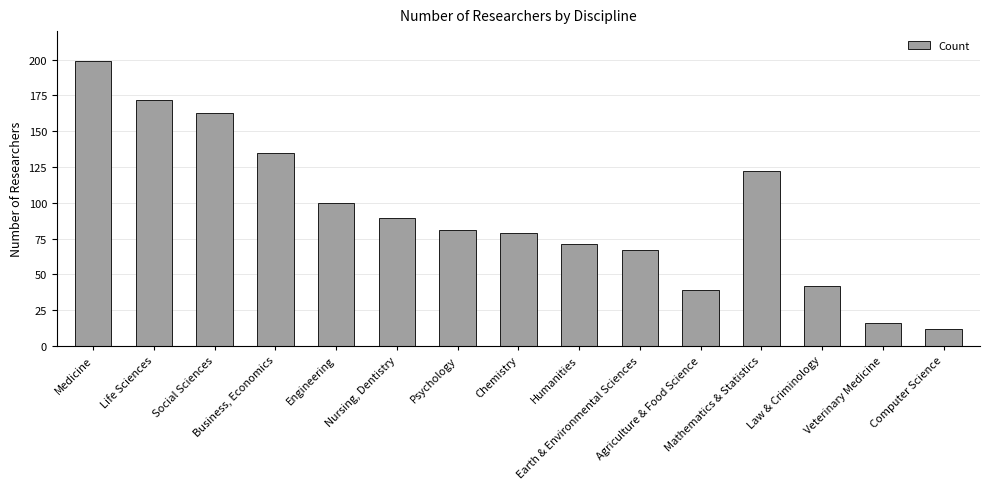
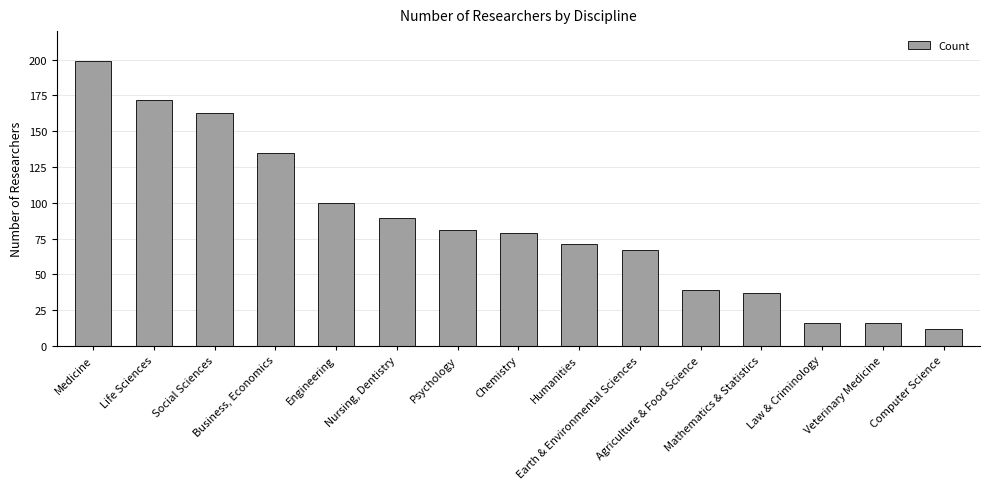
  {
    "Medicine": 199,
    "Life Sciences": 172,
    "Social Sciences": 163,
    "Business, Economics": 135,
    "Engineering": 100,
    "Nursing, Dentistry": 89,
    "Psychology": 81,
    "Chemistry": 79,
    "Humanities": 71,
    "Earth & Environmental Sciences": 67,
    "Agriculture & Food Science": 39,
-   "Mathematics & Statistics": 122,
-   "Law & Criminology": 42,
+   "Mathematics & Statistics": 37,
+   "Law & Criminology": 16,
    "Veterinary Medicine": 16,
    "Computer Science": 12
  }
